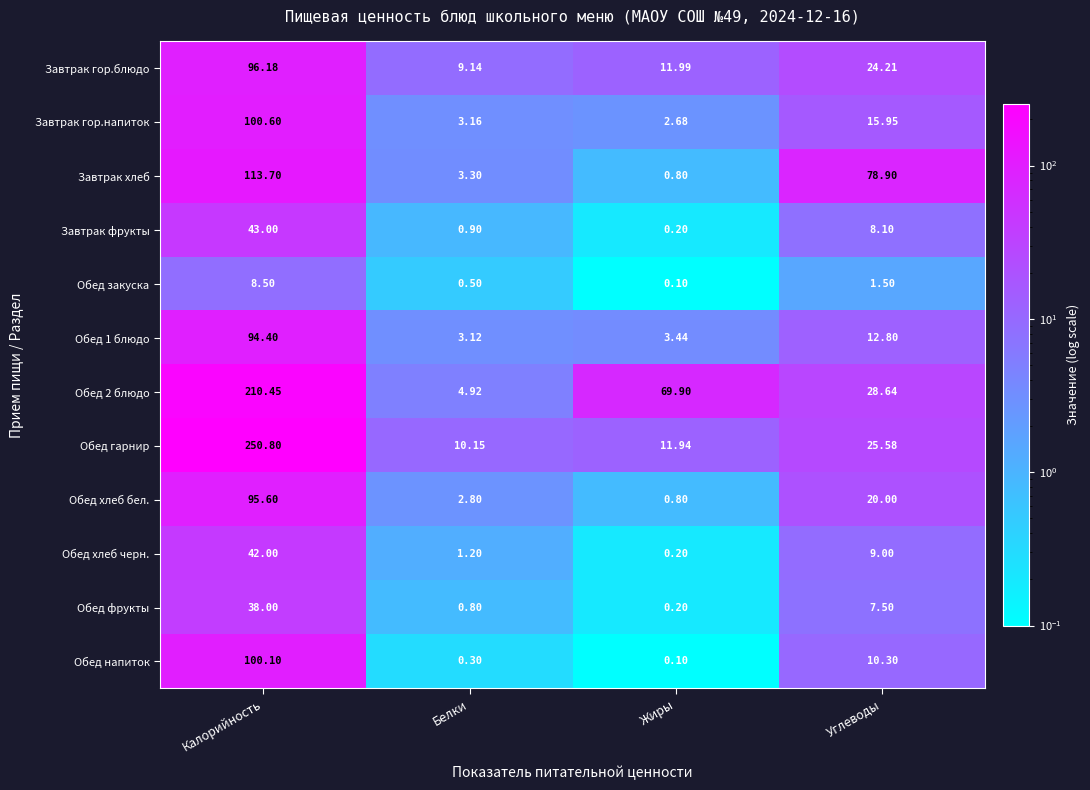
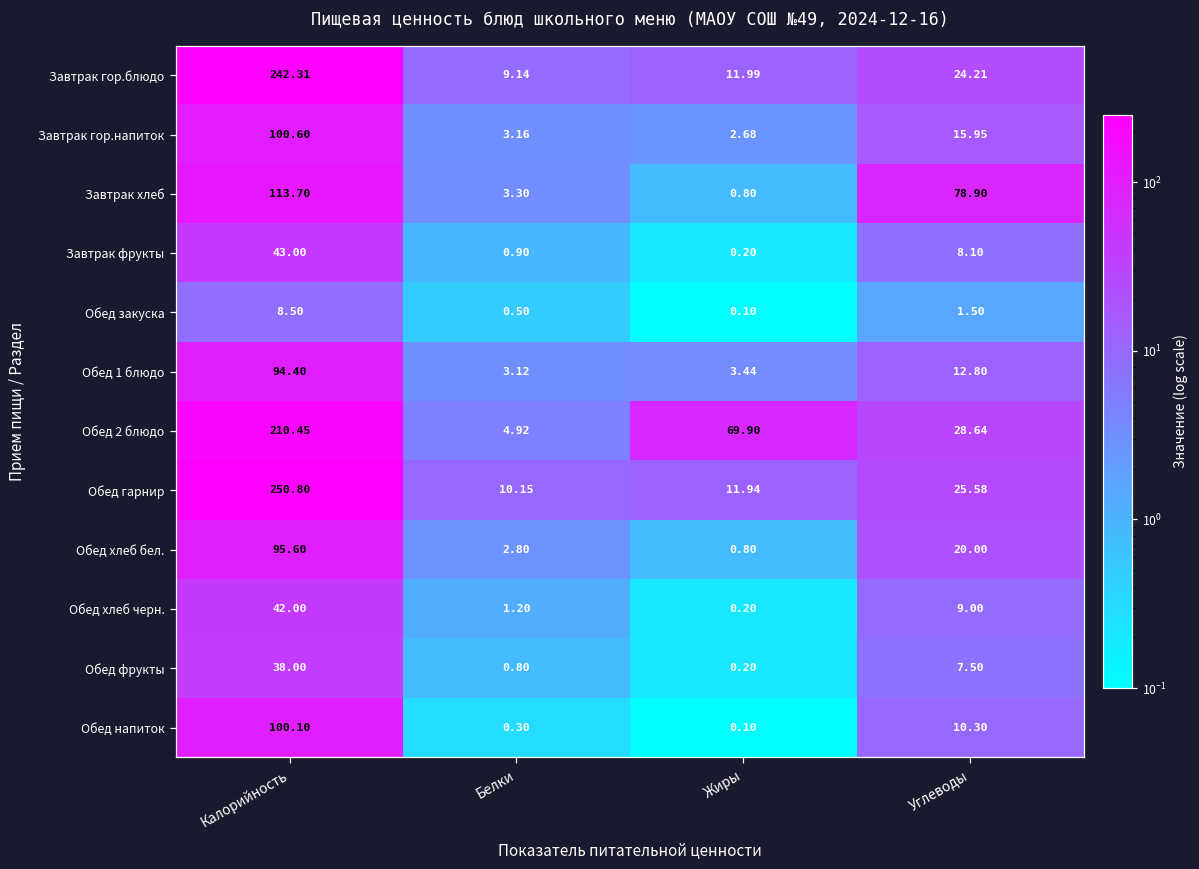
  {
    "Завтрак гор.блюдо": {
-     "Калорийность": 96.18,
+     "Калорийность": 242.31,
      "Белки": 9.14,
      "Жиры": 11.99,
      "Углеводы": 24.21
    },
    "Завтрак гор.напиток": {
      "Калорийность": 100.60,
      "Белки": 3.16,
      "Жиры": 2.68,
      "Углеводы": 15.95
    },
    "Завтрак хлеб": {
      "Калорийность": 113.70,
      "Белки": 3.30,
      "Жиры": 0.80,
      "Углеводы": 78.90
    },
    "Завтрак фрукты": {
      "Калорийность": 43.00,
      "Белки": 0.90,
      "Жиры": 0.20,
      "Углеводы": 8.10
    },
    "Обед закуска": {
      "Калорийность": 8.50,
      "Белки": 0.50,
      "Жиры": 0.10,
      "Углеводы": 1.50
    },
    "Обед 1 блюдо": {
      "Калорийность": 94.40,
      "Белки": 3.12,
      "Жиры": 3.44,
      "Углеводы": 12.80
    },
    "Обед 2 блюдо": {
      "Калорийность": 210.45,
      "Белки": 4.92,
      "Жиры": 69.90,
      "Углеводы": 28.64
    },
    "Обед гарнир": {
      "Калорийность": 250.80,
      "Белки": 10.15,
      "Жиры": 11.94,
      "Углеводы": 25.58
    },
    "Обед хлеб бел.": {
      "Калорийность": 95.60,
      "Белки": 2.80,
      "Жиры": 0.80,
      "Углеводы": 20.00
    },
    "Обед хлеб черн.": {
      "Калорийность": 42.00,
      "Белки": 1.20,
      "Жиры": 0.20,
      "Углеводы": 9.00
    },
    "Обед фрукты": {
      "Калорийность": 38.00,
      "Белки": 0.80,
      "Жиры": 0.20,
      "Углеводы": 7.50
    },
    "Обед напиток": {
      "Калорийность": 100.10,
      "Белки": 0.30,
      "Жиры": 0.10,
      "Углеводы": 10.30
    }
  }
